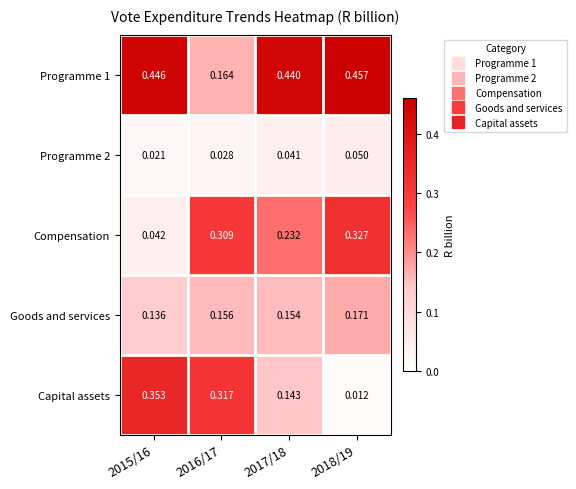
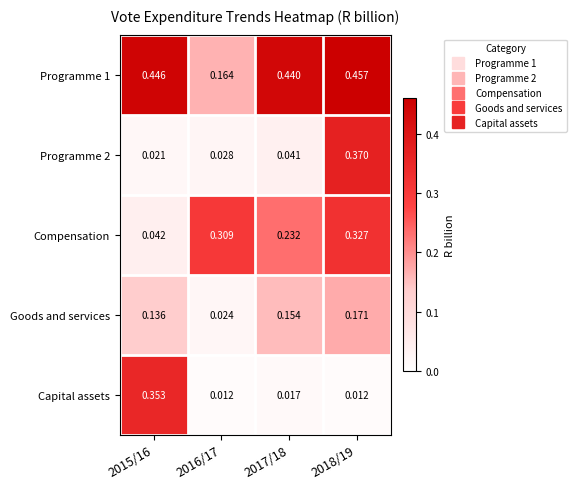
  {
    "Programme 1": {
      "2015/16": 0.446,
      "2016/17": 0.164,
      "2017/18": 0.440,
      "2018/19": 0.457
    },
    "Programme 2": {
      "2015/16": 0.021,
      "2016/17": 0.028,
      "2017/18": 0.041,
-     "2018/19": 0.050
+     "2018/19": 0.370
    },
    "Compensation": {
      "2015/16": 0.042,
      "2016/17": 0.309,
      "2017/18": 0.232,
      "2018/19": 0.327
    },
    "Goods and services": {
      "2015/16": 0.136,
-     "2016/17": 0.156,
+     "2016/17": 0.024,
      "2017/18": 0.154,
      "2018/19": 0.171
    },
    "Capital assets": {
      "2015/16": 0.353,
-     "2016/17": 0.317,
-     "2017/18": 0.143,
+     "2016/17": 0.012,
+     "2017/18": 0.017,
      "2018/19": 0.012
    }
  }
